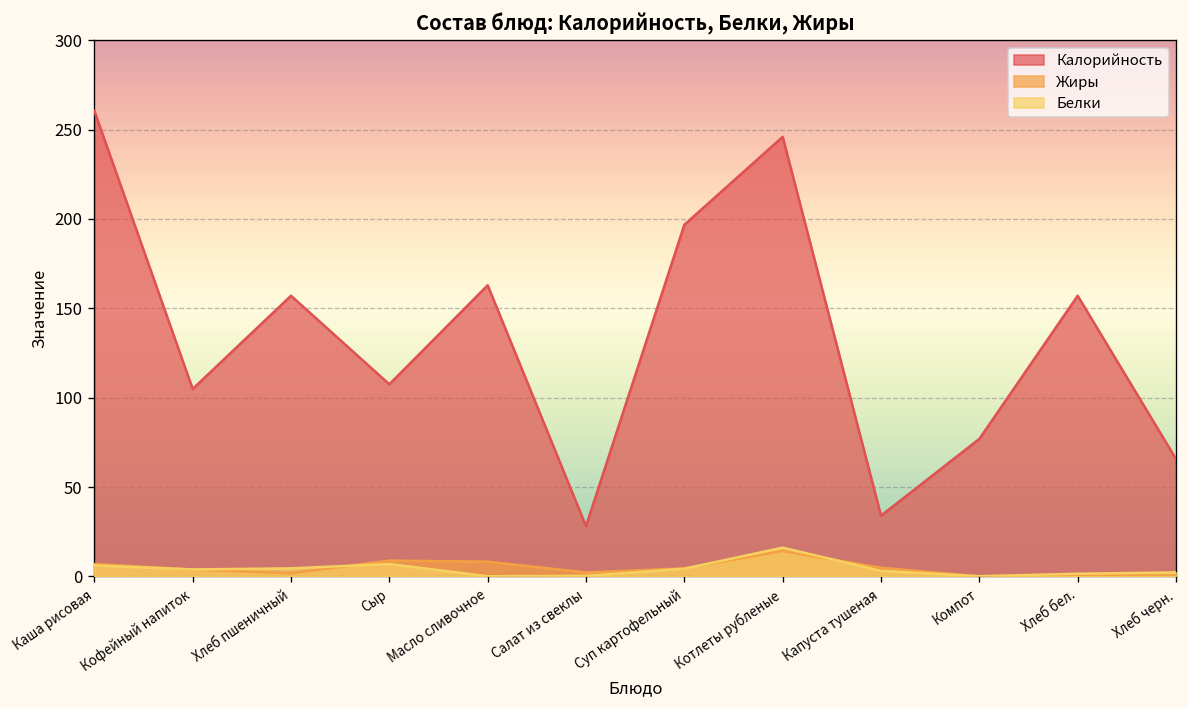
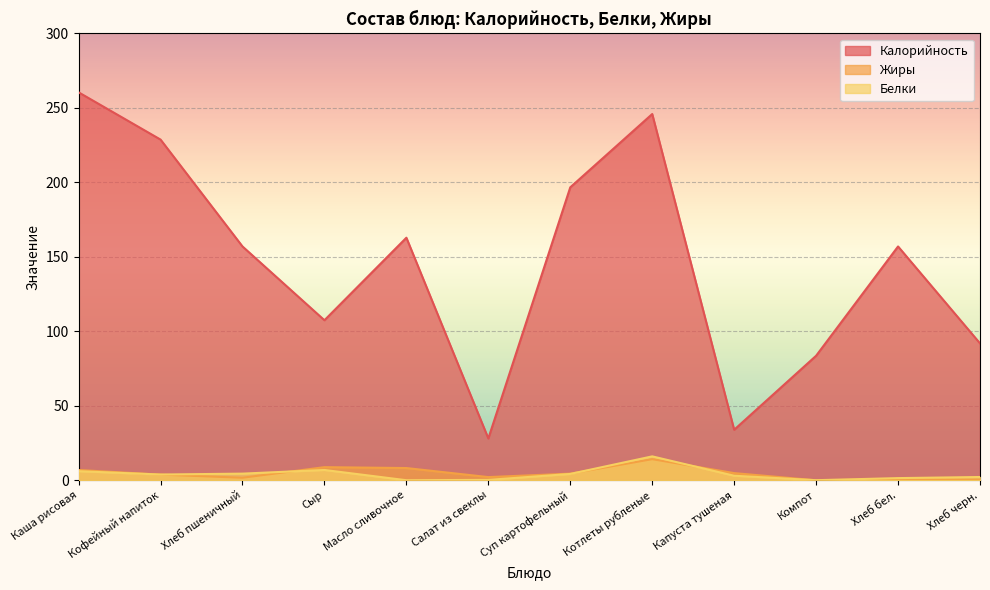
  {
    "Калорийность": {
      "Каша рисовая": 260,
-     "Кофейный напиток": 105,
+     "Кофейный напиток": 229,
      "Хлеб пшеничный": 157,
      "Сыр": 107,
      "Масло сливочное": 163,
      "Салат из свеклы": 28,
      "Суп картофельный": 197,
      "Котлеты рубленые": 246,
      "Капуста тушеная": 34,
-     "Компот": 77,
+     "Компот": 84,
      "Хлеб бел.": 157,
-     "Хлеб черн.": 66
+     "Хлеб черн.": 92
    }
  }
